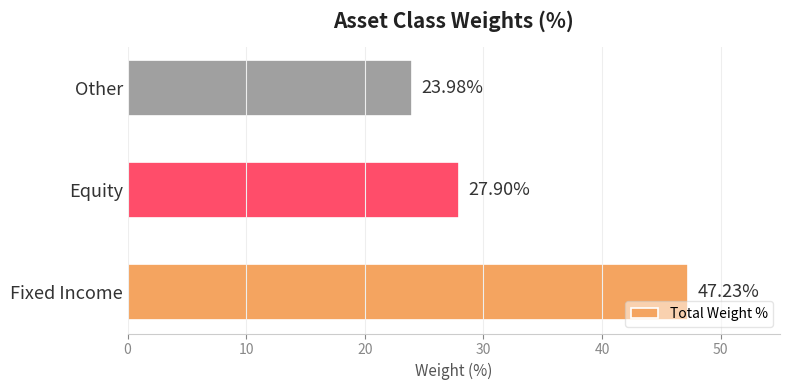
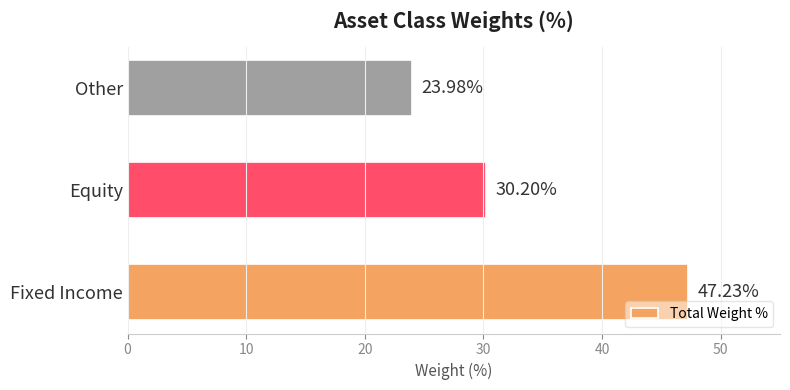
  {
    "Other": "23.98%",
-   "Equity": "27.90%",
+   "Equity": "30.20%",
    "Fixed Income": "47.23%"
  }
